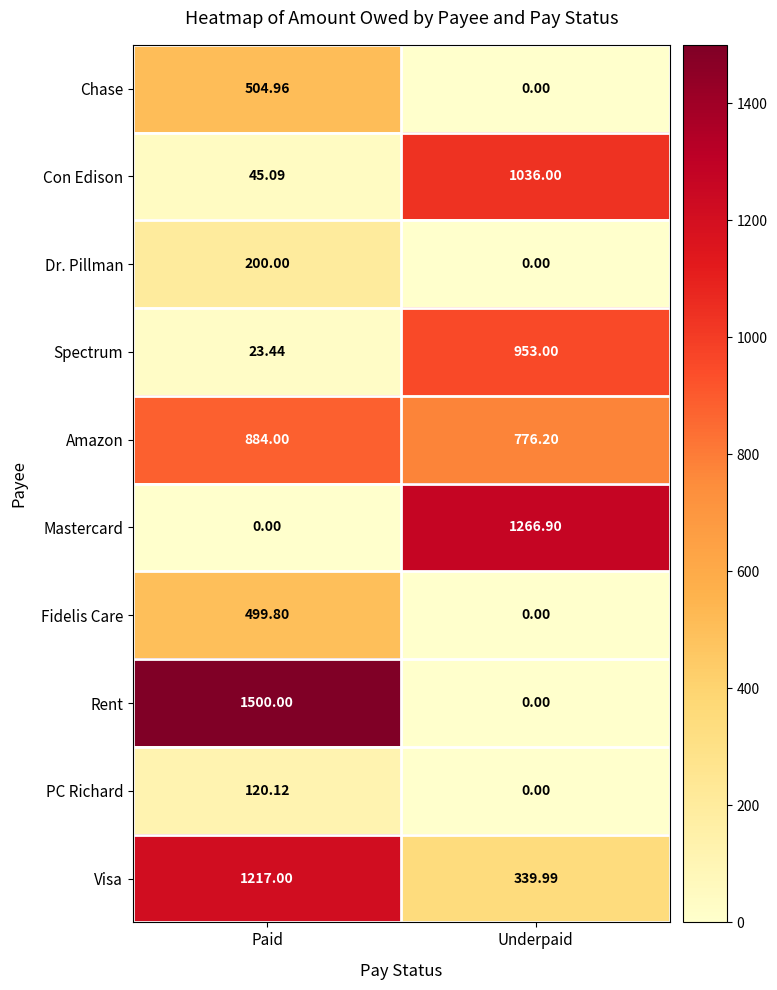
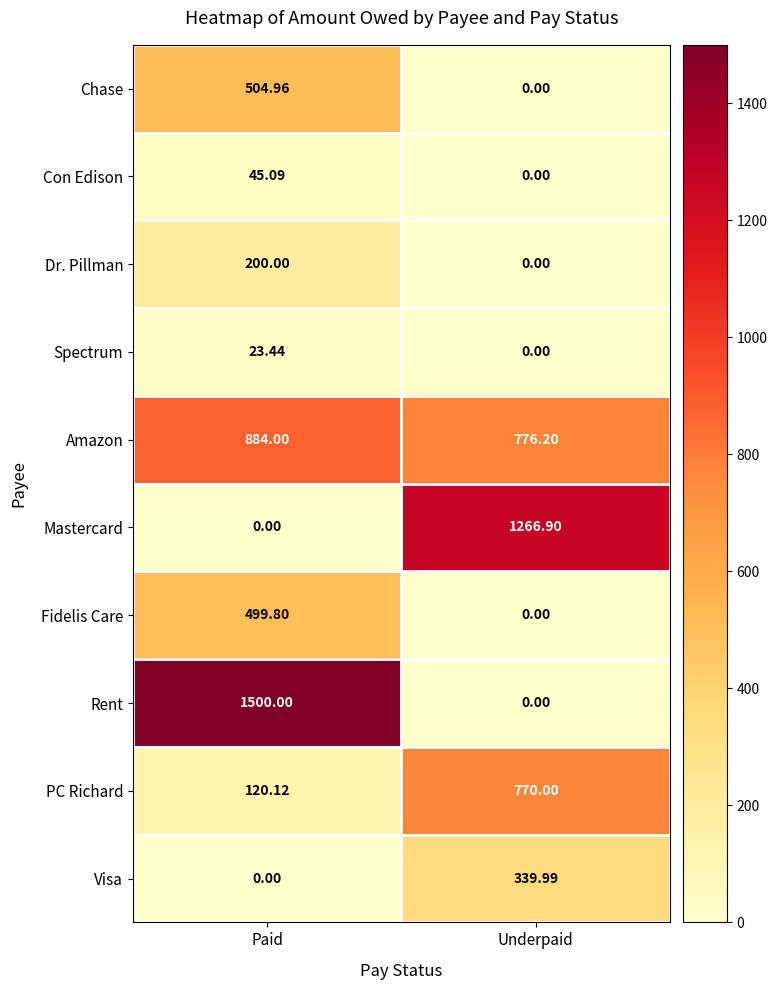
  {
    "Chase": {
      "Paid": 504.96,
      "Underpaid": 0.00
    },
    "Con Edison": {
      "Paid": 45.09,
-     "Underpaid": 1036.00
+     "Underpaid": 0.00
    },
    "Dr. Pillman": {
      "Paid": 200.00,
      "Underpaid": 0.00
    },
    "Spectrum": {
      "Paid": 23.44,
-     "Underpaid": 953.00
+     "Underpaid": 0.00
    },
    "Amazon": {
      "Paid": 884.00,
      "Underpaid": 776.20
    },
    "Mastercard": {
      "Paid": 0.00,
      "Underpaid": 1266.90
    },
    "Fidelis Care": {
      "Paid": 499.80,
      "Underpaid": 0.00
    },
    "Rent": {
      "Paid": 1500.00,
      "Underpaid": 0.00
    },
    "PC Richard": {
      "Paid": 120.12,
-     "Underpaid": 0.00
+     "Underpaid": 770.00
    },
    "Visa": {
-     "Paid": 1217.00,
+     "Paid": 0.00,
      "Underpaid": 339.99
    }
  }
